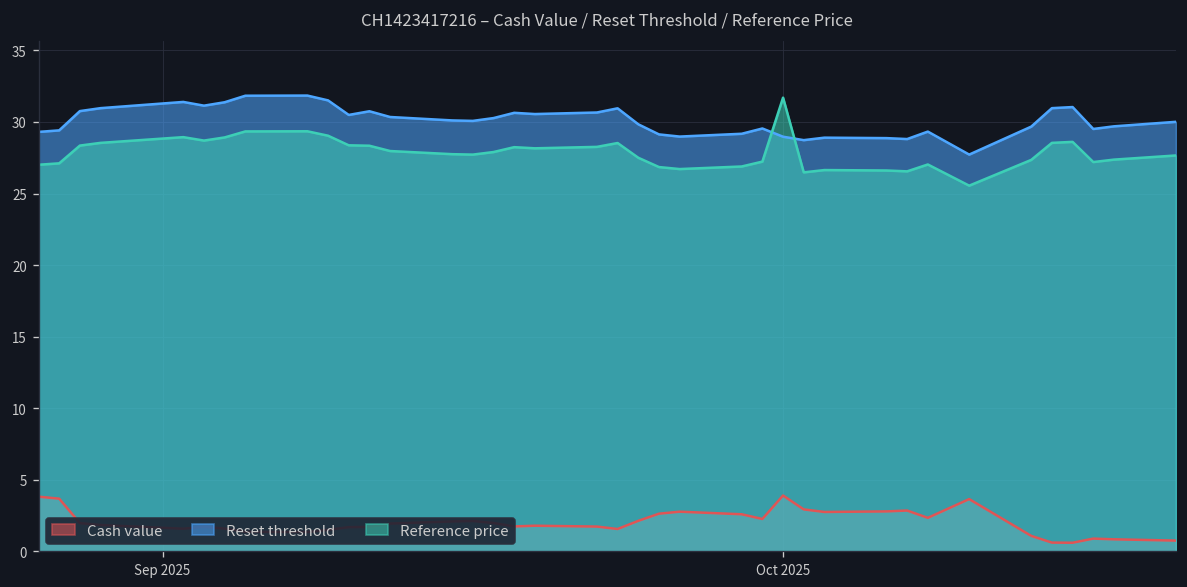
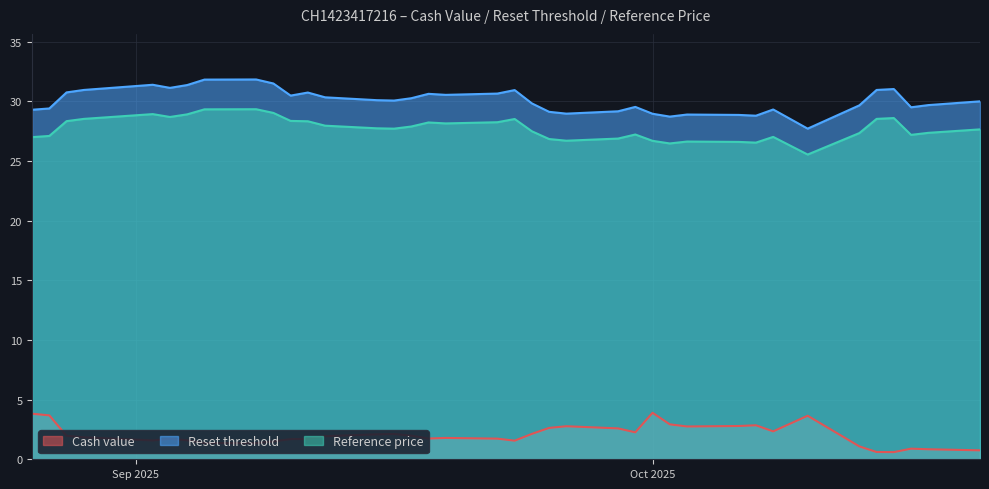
  {
    "Cash value": {
      "Oct 2025": 3.9
    },
    "Reset threshold": {
      "Oct 2025": 29.0
    },
    "Reference price": {
-     "Oct 2025": 31.7
+     "Oct 2025": 26.7
    }
  }
